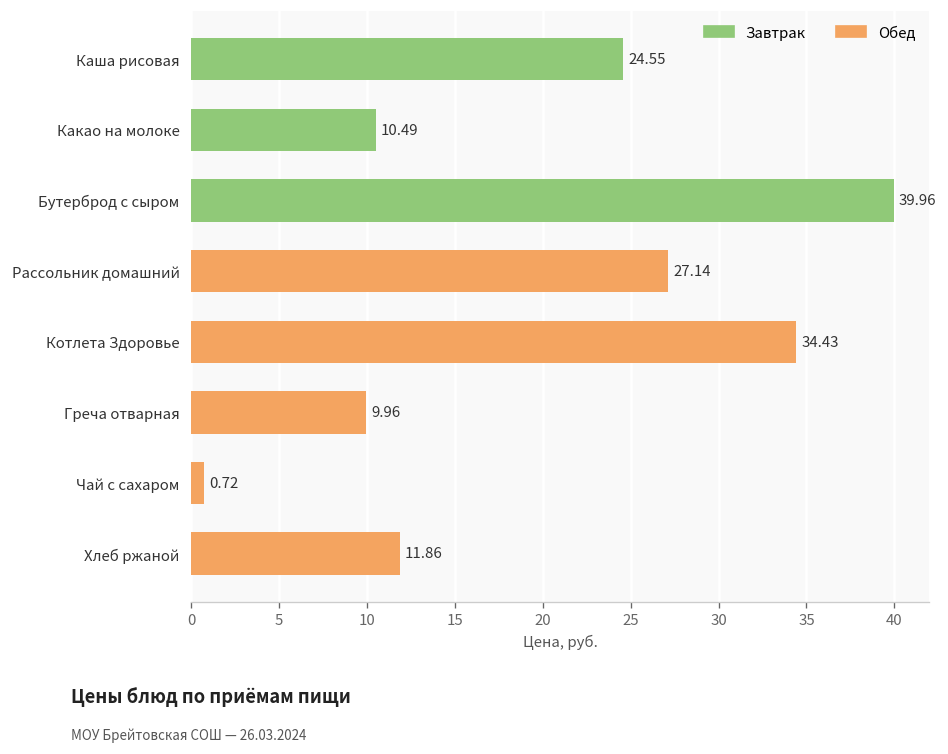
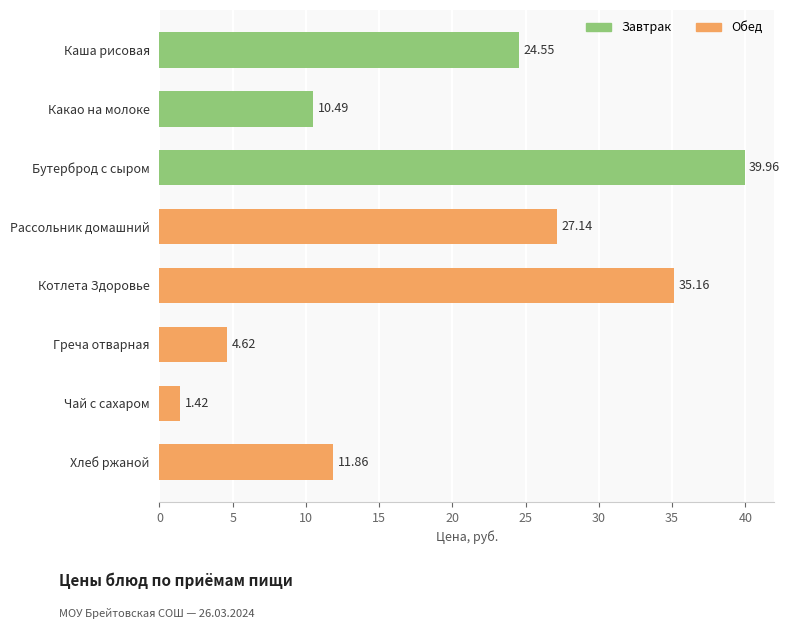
  {
    "Каша рисовая": 24.55,
    "Какао на молоке": 10.49,
    "Бутерброд с сыром": 39.96,
    "Рассольник домашний": 27.14,
-   "Котлета Здоровье": 34.43,
-   "Греча отварная": 9.96,
-   "Чай с сахаром": 0.72,
+   "Котлета Здоровье": 35.16,
+   "Греча отварная": 4.62,
+   "Чай с сахаром": 1.42,
    "Хлеб ржаной": 11.86
  }
